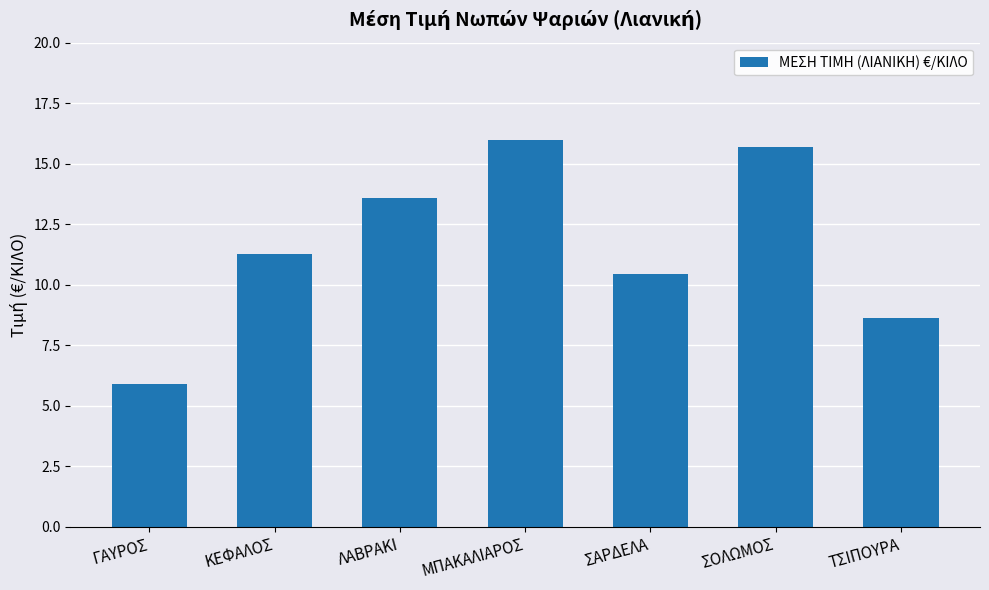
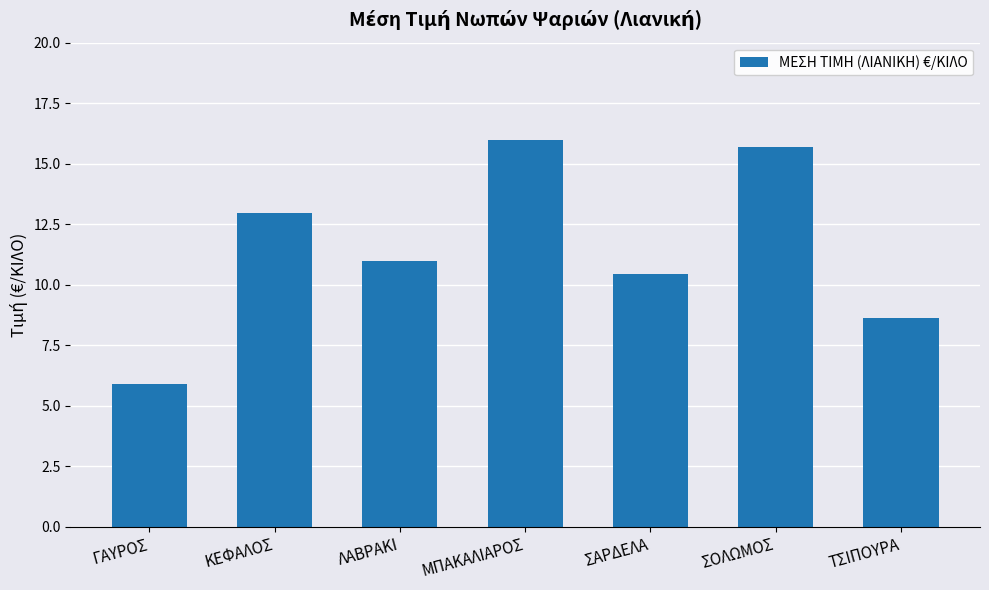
  {
    "ΓΑΥΡΟΣ": 5.9,
-   "ΚΕΦΑΛΟΣ": 11.3,
-   "ΛΑΒΡΑΚΙ": 13.6,
+   "ΚΕΦΑΛΟΣ": 13.0,
+   "ΛΑΒΡΑΚΙ": 11.0,
    "ΜΠΑΚΑΛΙΑΡΟΣ": 16.0,
    "ΣΑΡΔΕΛΑ": 10.4,
    "ΣΟΛΩΜΟΣ": 15.7,
    "ΤΣΙΠΟΥΡΑ": 8.6
  }
